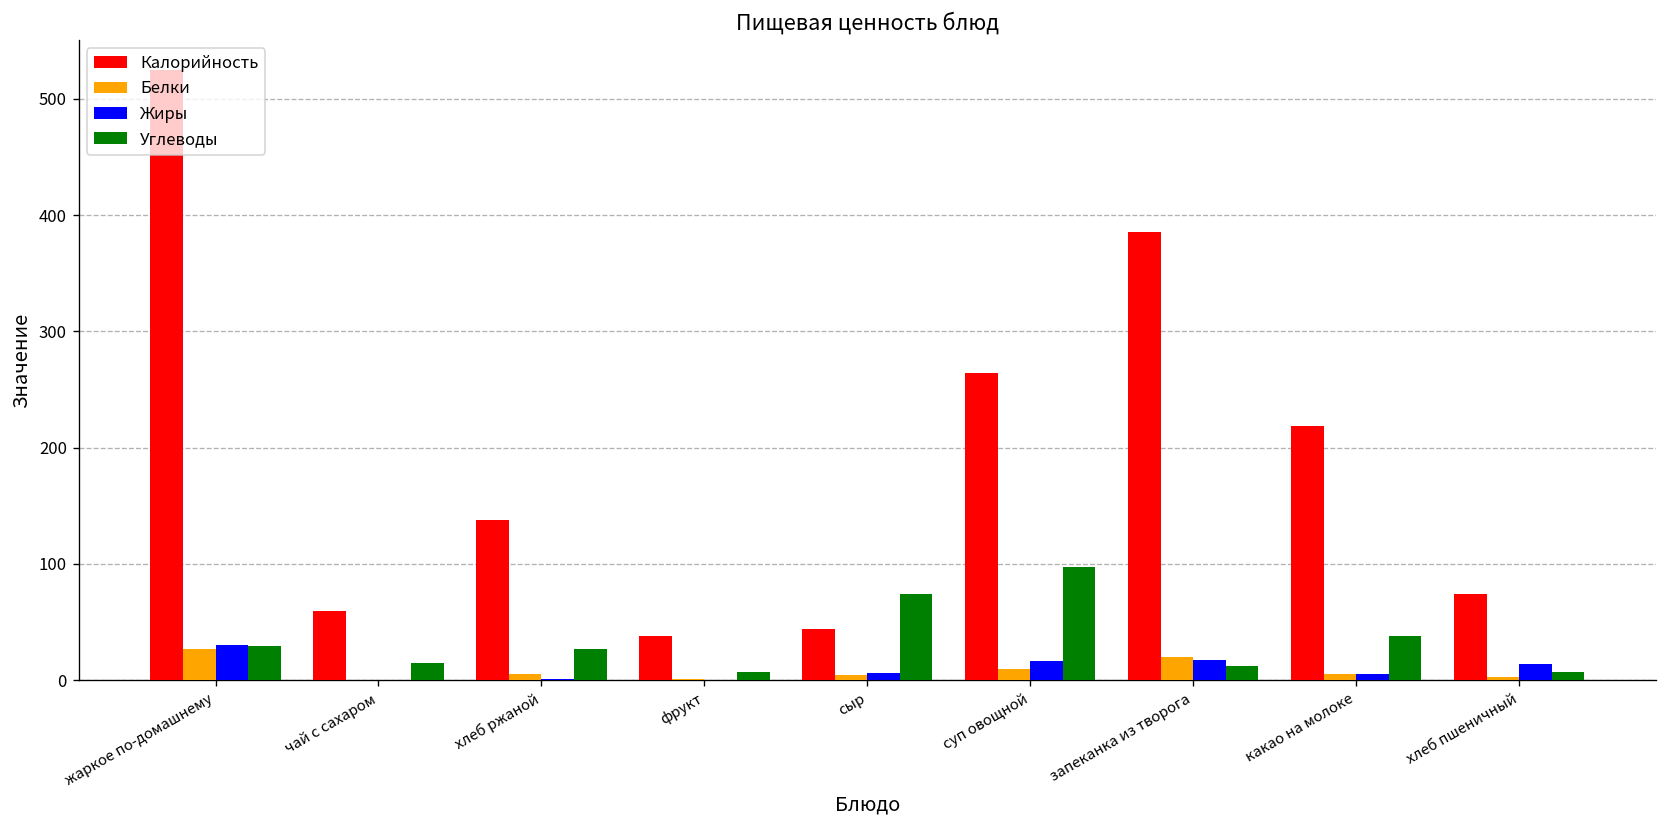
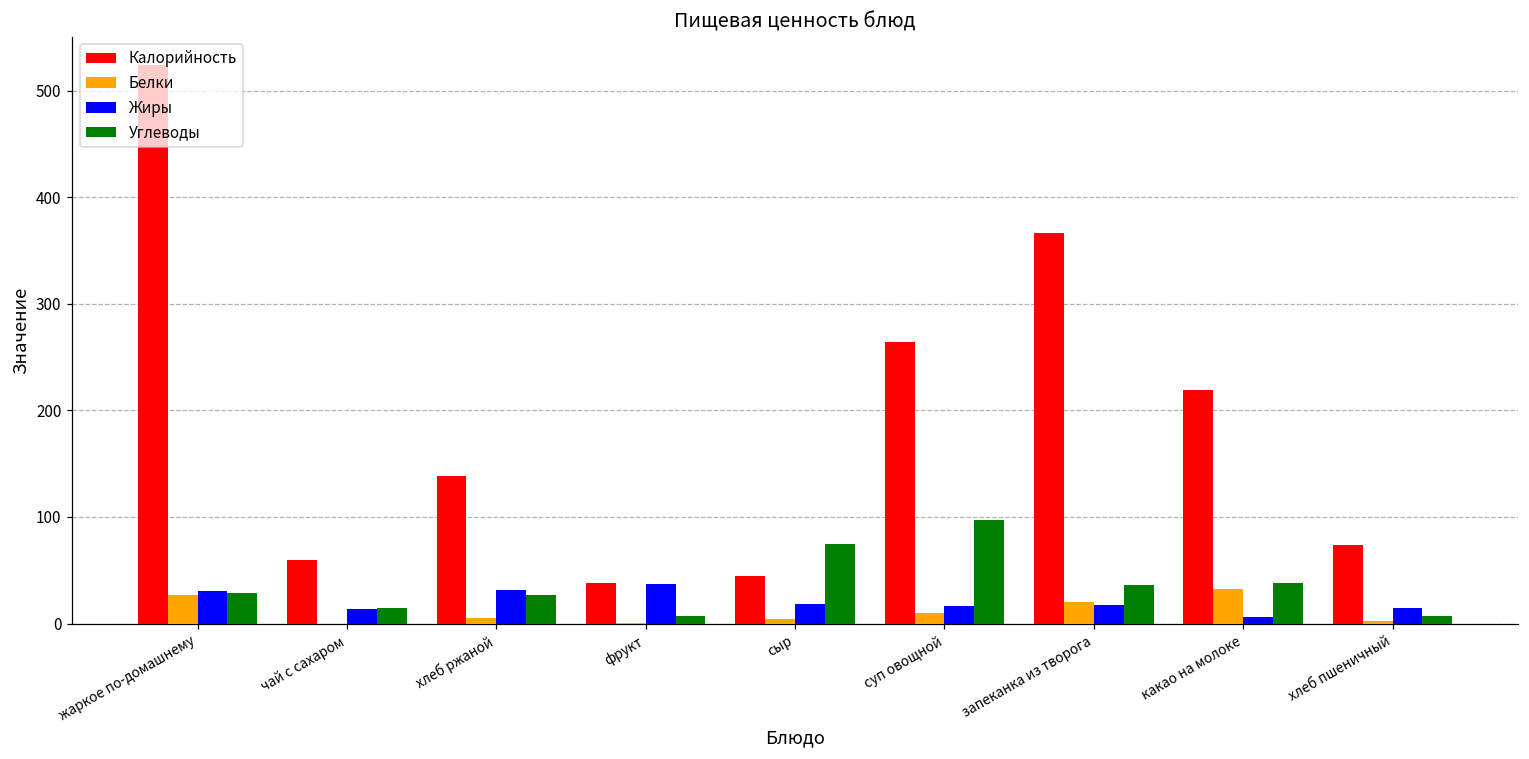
  {
    "Калорийность": {
      "чай с сахаром": 60,
      "хлеб ржаной": 140,
      "фрукт": 40,
      "сыр": 40,
      "суп овощной": 260,
-     "запеканка из творога": 390,
+     "запеканка из творога": 370,
      "какао на молоке": 220,
      "хлеб пшеничный": 70
    },
    "Белки": {
      "жаркое по-домашнему": 30,
      "чай с сахаром": 0,
      "хлеб ржаной": 10,
      "сыр": 0,
      "суп овощной": 10,
      "запеканка из творога": 20,
-     "какао на молоке": 10
+     "какао на молоке": 30
    },
    "Жиры": {
      "жаркое по-домашнему": 30,
-     "чай с сахаром": 0,
-     "хлеб ржаной": 0,
-     "фрукт": 0,
-     "сыр": 10,
+     "чай с сахаром": 10,
+     "хлеб ржаной": 30,
+     "фрукт": 40,
+     "сыр": 20,
      "суп овощной": 20,
      "запеканка из творога": 20,
      "какао на молоке": 10,
      "хлеб пшеничный": 10
    },
    "Углеводы": {
      "жаркое по-домашнему": 30,
      "чай с сахаром": 20,
      "хлеб ржаной": 30,
      "фрукт": 10,
      "сыр": 70,
      "суп овощной": 100,
-     "запеканка из творога": 10,
+     "запеканка из творога": 40,
      "какао на молоке": 40,
      "хлеб пшеничный": 10
    }
  }
